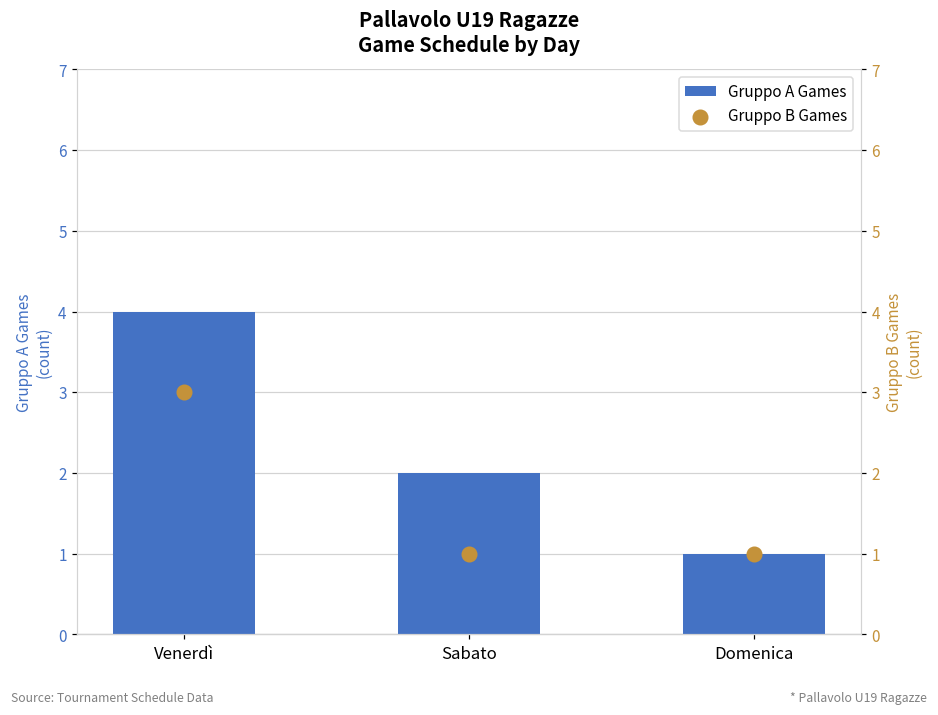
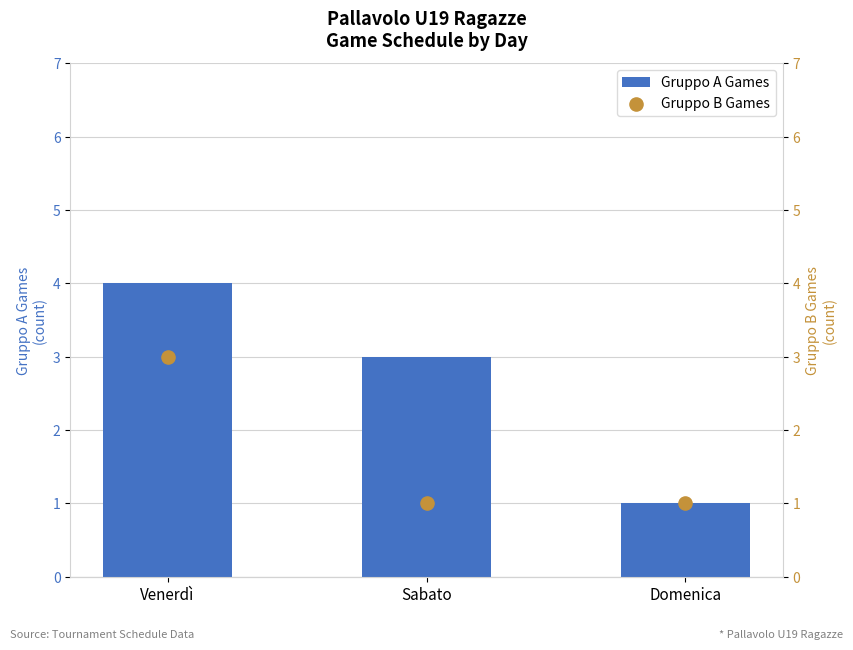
  {
    "Gruppo A Games": {
      "Venerdì": 4,
-     "Sabato": 2,
+     "Sabato": 3,
      "Domenica": 1
    }
  }
